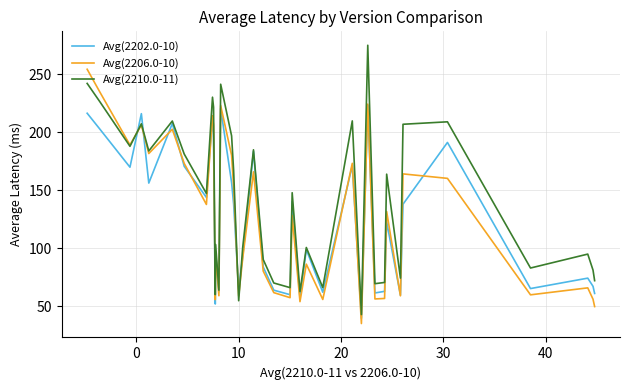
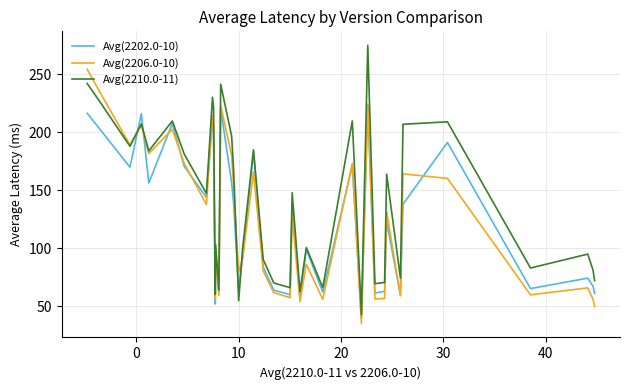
  {
    "Avg(2202.0-10)": {
      "10": 65
    },
    "Avg(2206.0-10)": {
-     "10": 59
+     "10": 79
    },
    "Avg(2210.0-11)": {
      "10": 55
    }
  }
